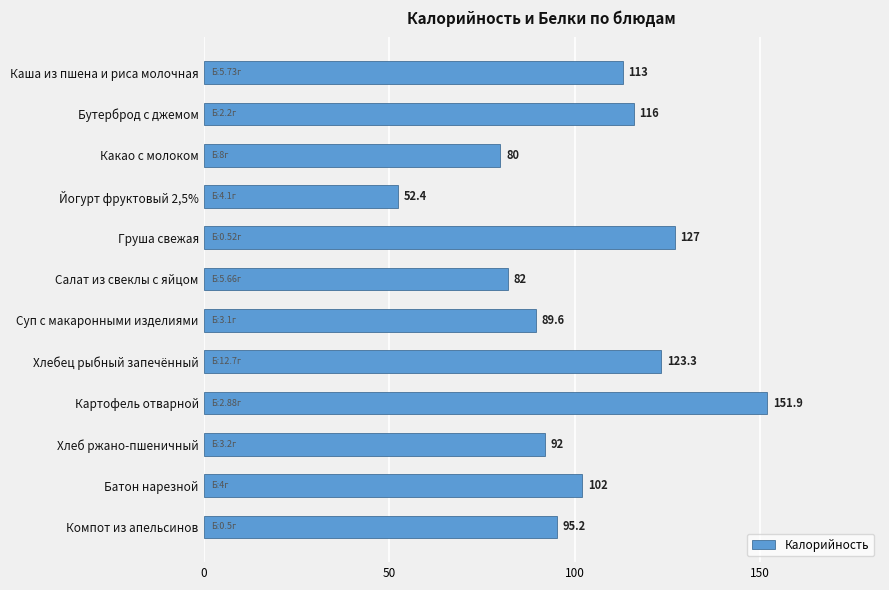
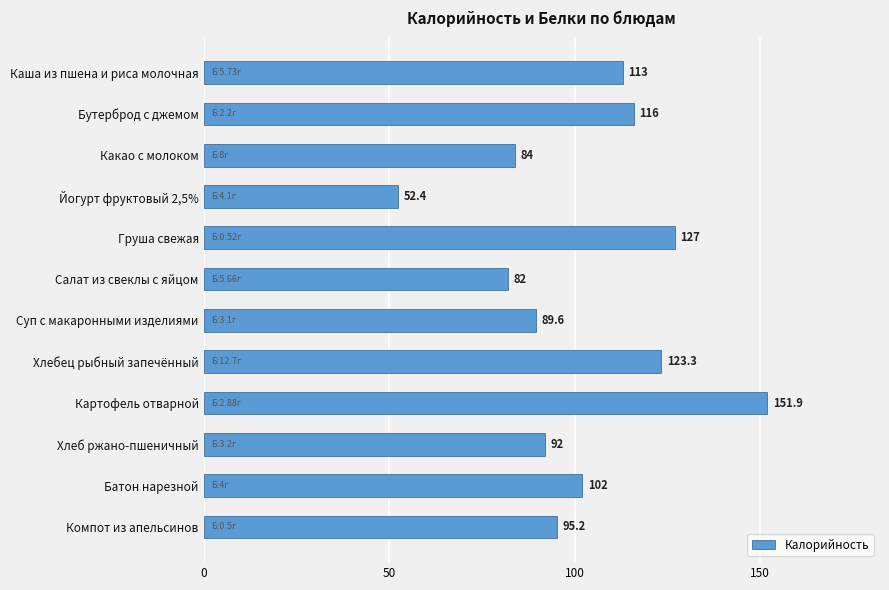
  {
    "Каша из пшена и риса молочная": 113,
    "Бутерброд с джемом": 116,
-   "Какао с молоком": 80,
+   "Какао с молоком": 84,
    "Йогурт фруктовый 2,5%": 52.4,
    "Груша свежая": 127,
    "Салат из свеклы с яйцом": 82,
    "Суп с макаронными изделиями": 89.6,
    "Хлебец рыбный запечённый": 123.3,
    "Картофель отварной": 151.9,
    "Хлеб ржано-пшеничный": 92,
    "Батон нарезной": 102,
    "Компот из апельсинов": 95.2
  }
